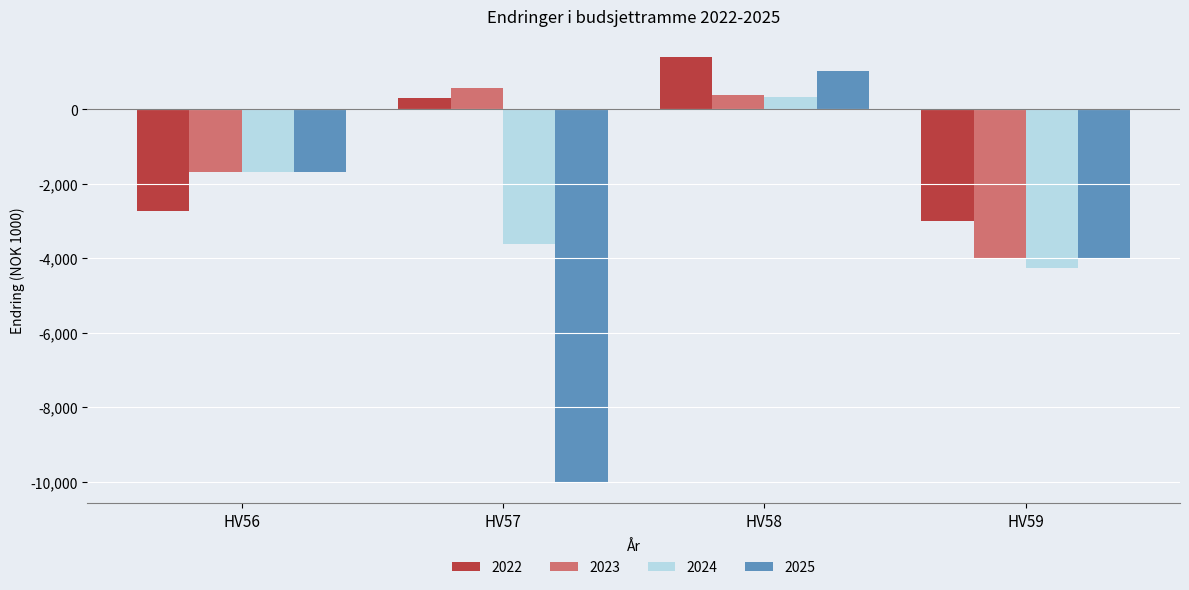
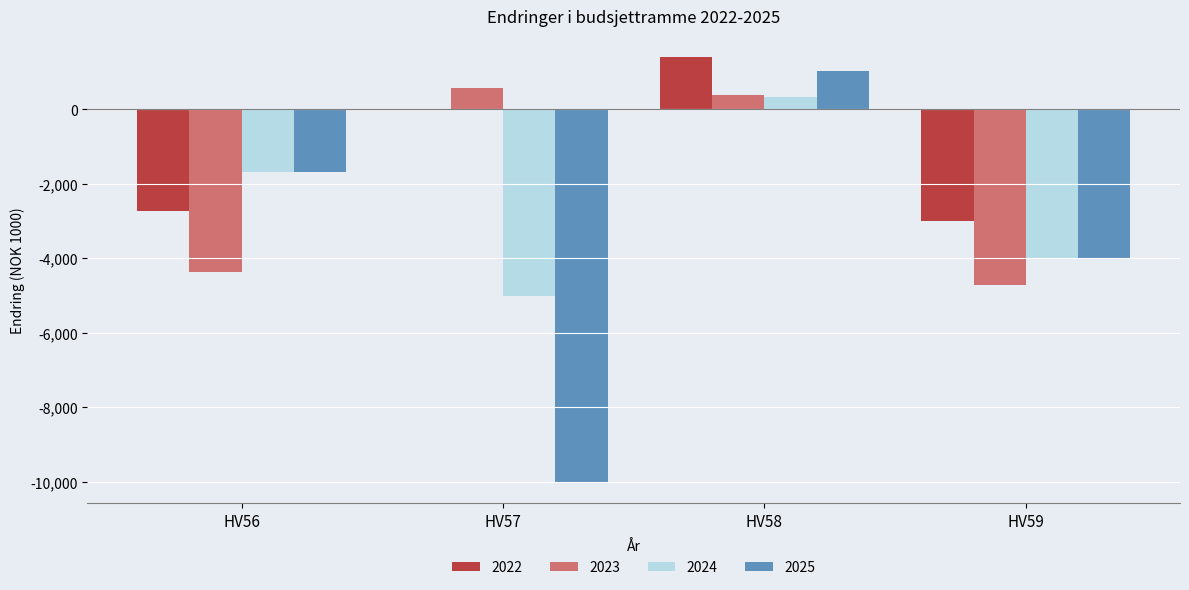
  {
    "2022": {
      "HV56": "-2,700",
-     "HV57": "300",
+     "HV57": "0",
      "HV58": "1,400",
      "HV59": "-3,000"
    },
    "2023": {
-     "HV56": "-1,700",
+     "HV56": "-4,400",
      "HV57": "600",
      "HV58": "400",
-     "HV59": "-4,000"
+     "HV59": "-4,700"
    },
    "2024": {
      "HV56": "-1,700",
-     "HV57": "-3,600",
+     "HV57": "-5,000",
      "HV58": "300",
-     "HV59": "-4,300"
+     "HV59": "-4,000"
    },
    "2025": {
      "HV56": "-1,700",
      "HV57": "-10,000",
      "HV58": "1,000",
      "HV59": "-4,000"
    }
  }
